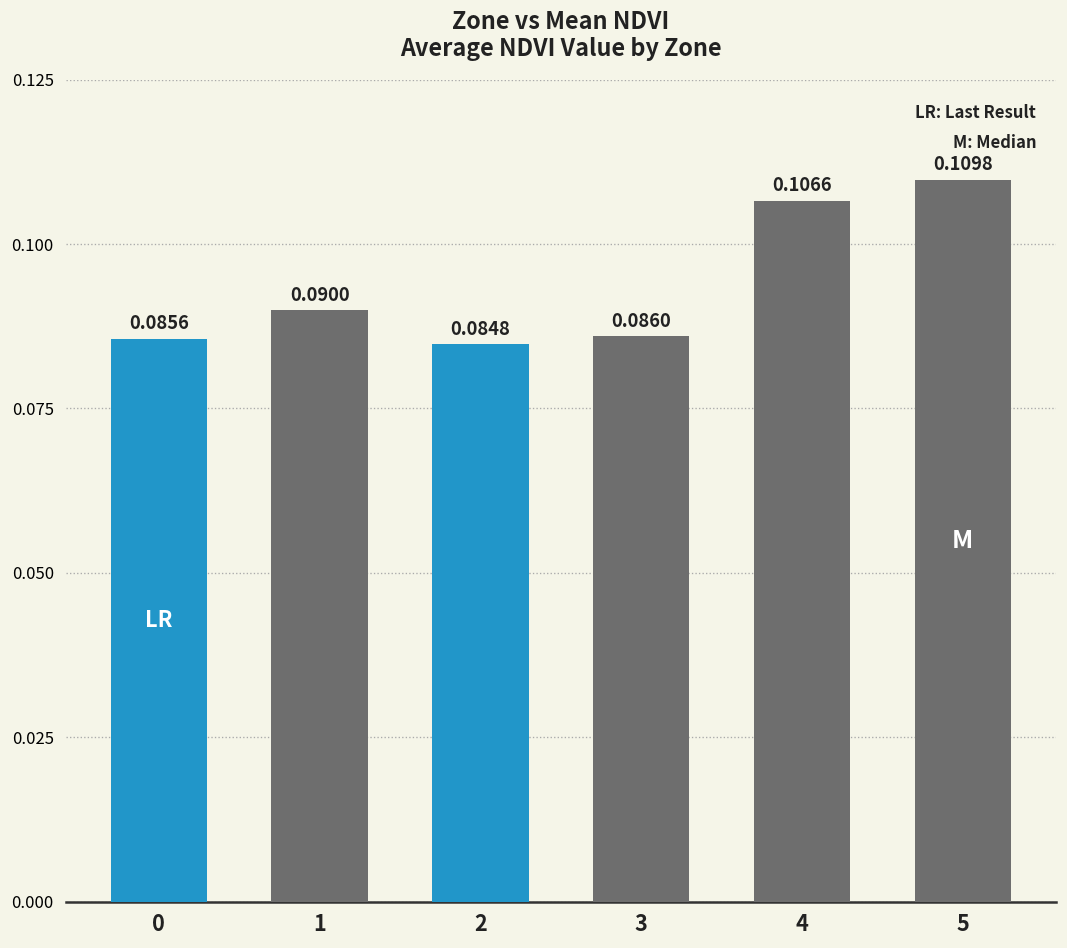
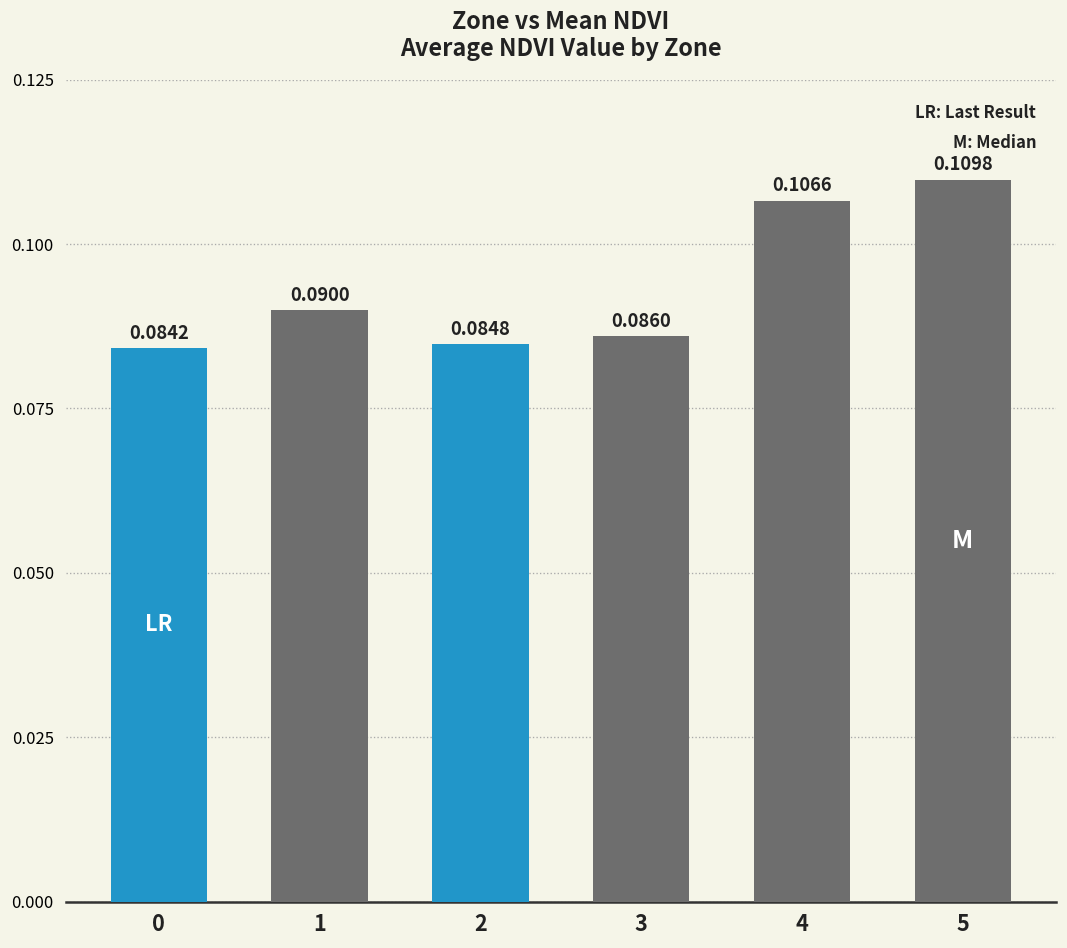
  {
-   "0": 0.0856,
+   "0": 0.0842,
    "1": 0.0900,
    "2": 0.0848,
    "3": 0.0860,
    "4": 0.1066,
    "5": 0.1098
  }
